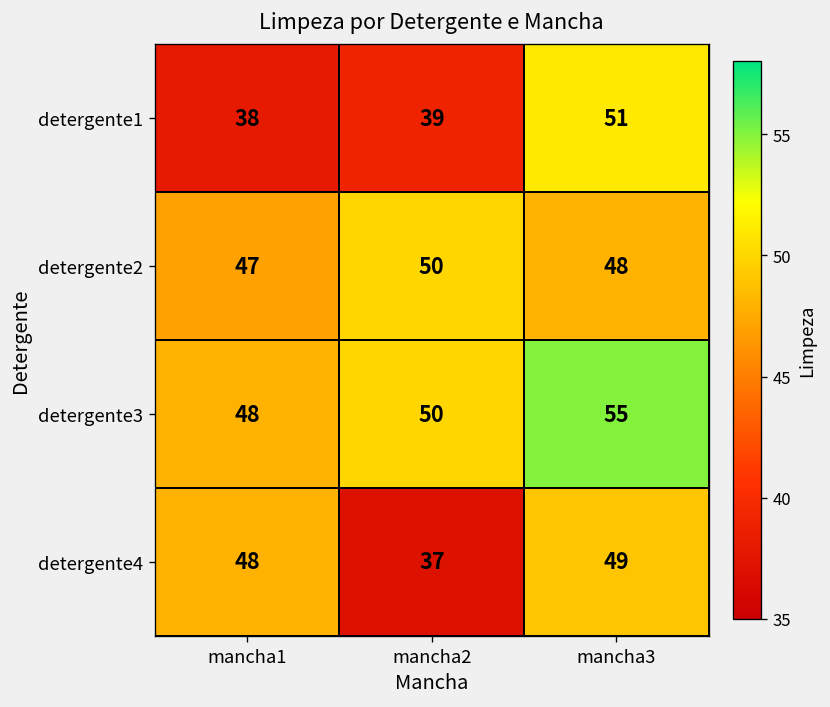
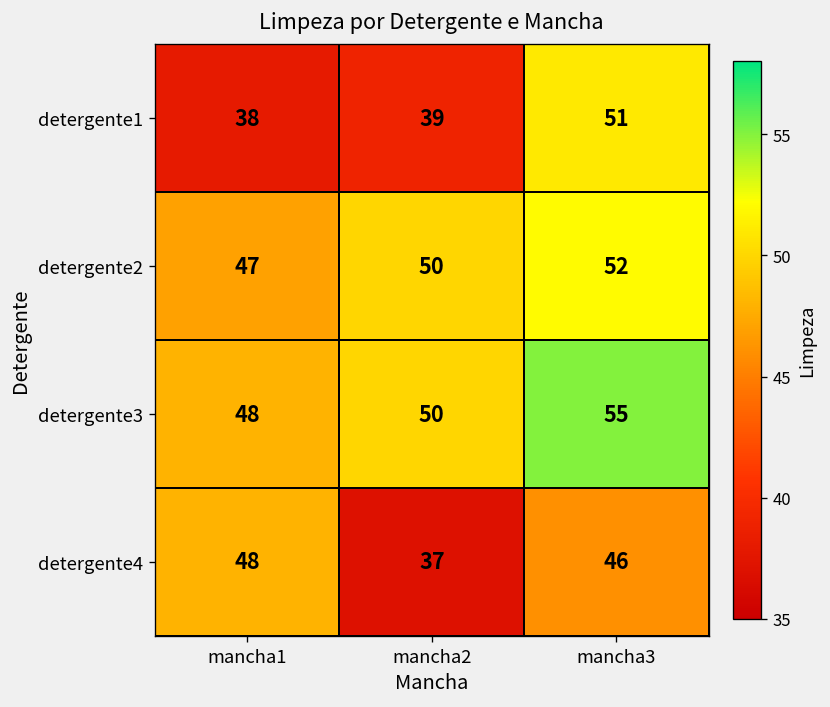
  {
    "detergente1": {
      "mancha1": 38,
      "mancha2": 39,
      "mancha3": 51
    },
    "detergente2": {
      "mancha1": 47,
      "mancha2": 50,
-     "mancha3": 48
+     "mancha3": 52
    },
    "detergente3": {
      "mancha1": 48,
      "mancha2": 50,
      "mancha3": 55
    },
    "detergente4": {
      "mancha1": 48,
      "mancha2": 37,
-     "mancha3": 49
+     "mancha3": 46
    }
  }
